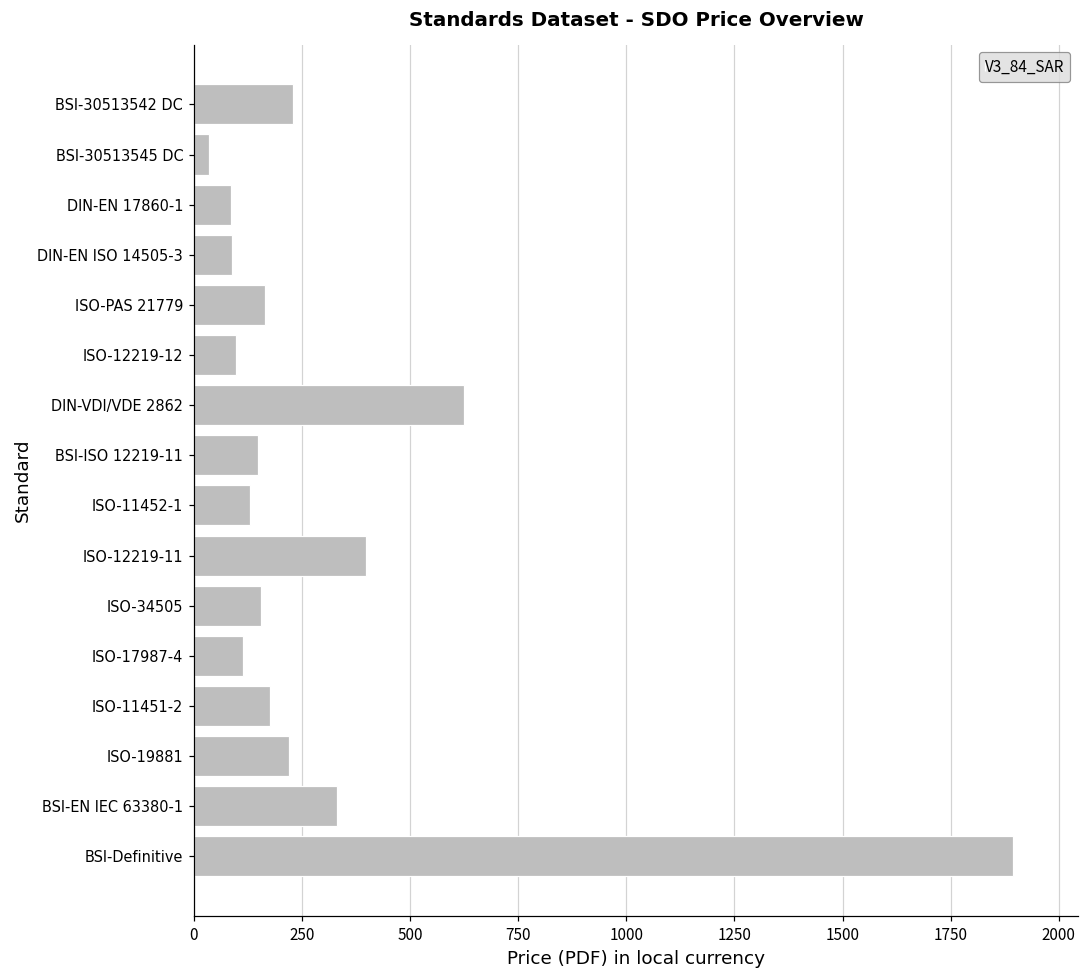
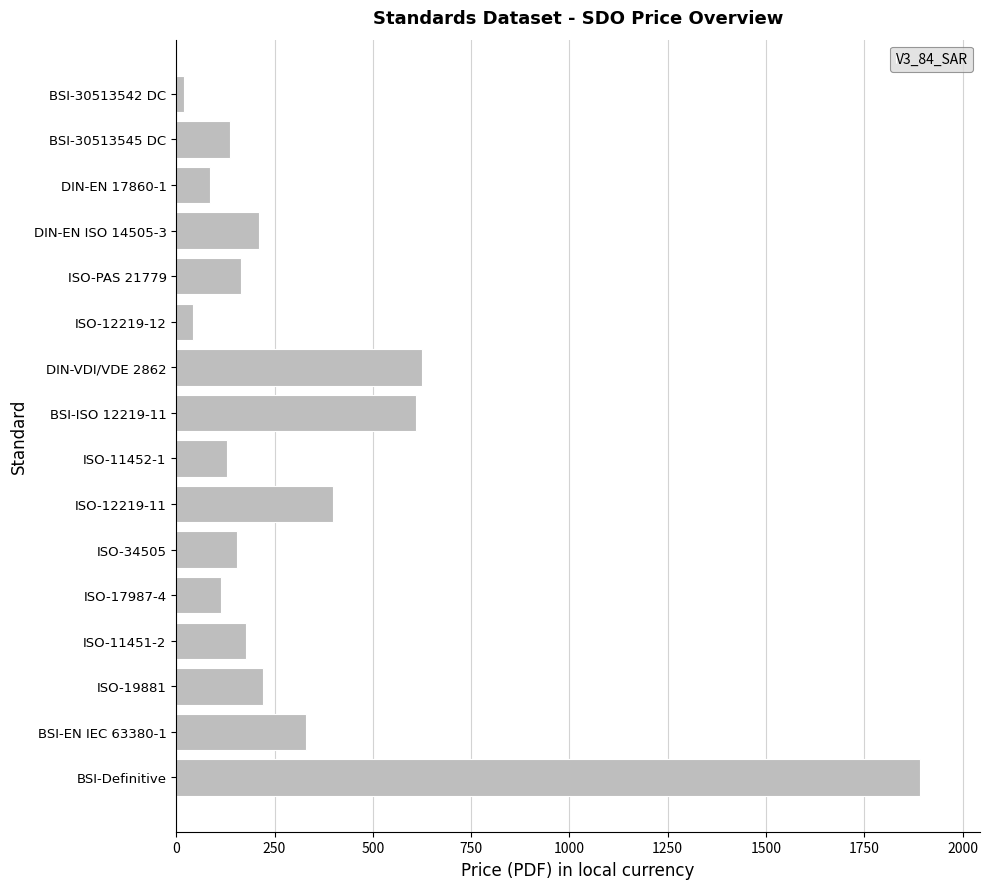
  {
-   "BSI-30513542 DC": 230,
-   "BSI-30513545 DC": 40,
+   "BSI-30513542 DC": 20,
+   "BSI-30513545 DC": 140,
    "DIN-EN 17860-1": 90,
-   "DIN-EN ISO 14505-3": 90,
+   "DIN-EN ISO 14505-3": 210,
    "ISO-PAS 21779": 160,
-   "ISO-12219-12": 100,
+   "ISO-12219-12": 40,
    "DIN-VDI/VDE 2862": 620,
-   "BSI-ISO 12219-11": 150,
+   "BSI-ISO 12219-11": 610,
    "ISO-11452-1": 130,
    "ISO-12219-11": 400,
    "ISO-34505": 160,
    "ISO-17987-4": 110,
    "ISO-11451-2": 180,
    "ISO-19881": 220,
    "BSI-EN IEC 63380-1": 330,
    "BSI-Definitive": 1890
  }
